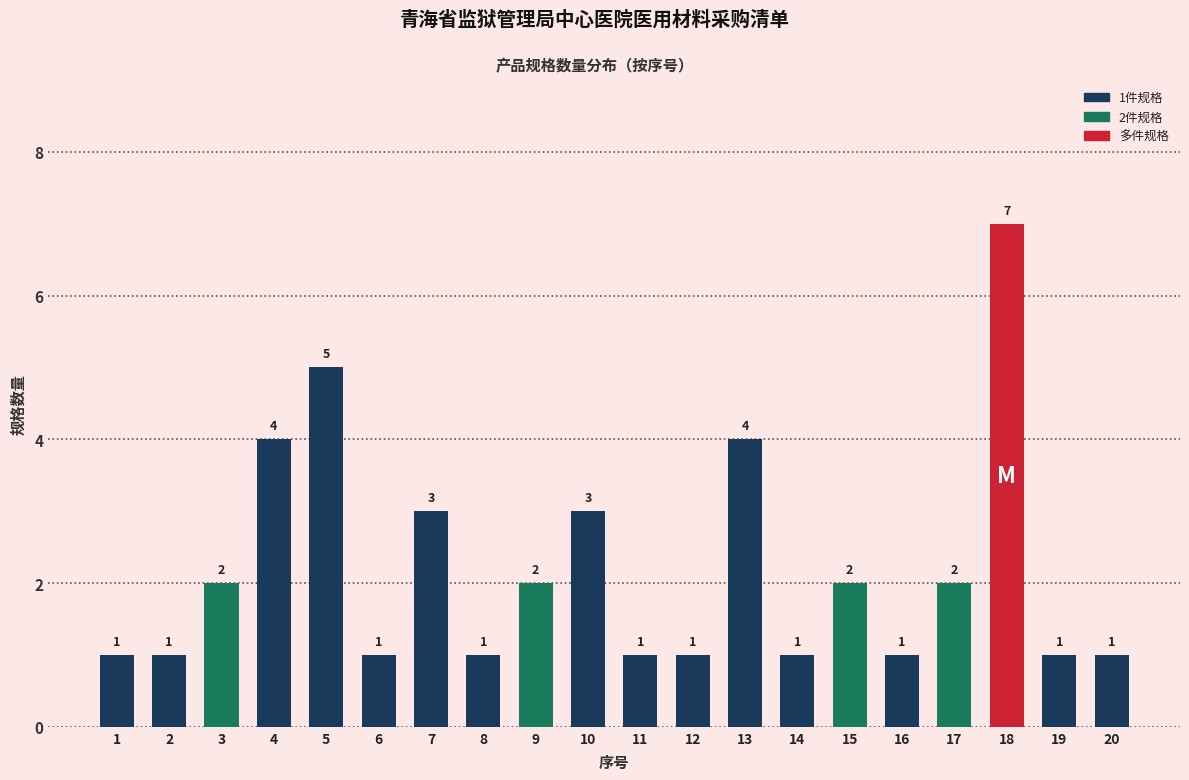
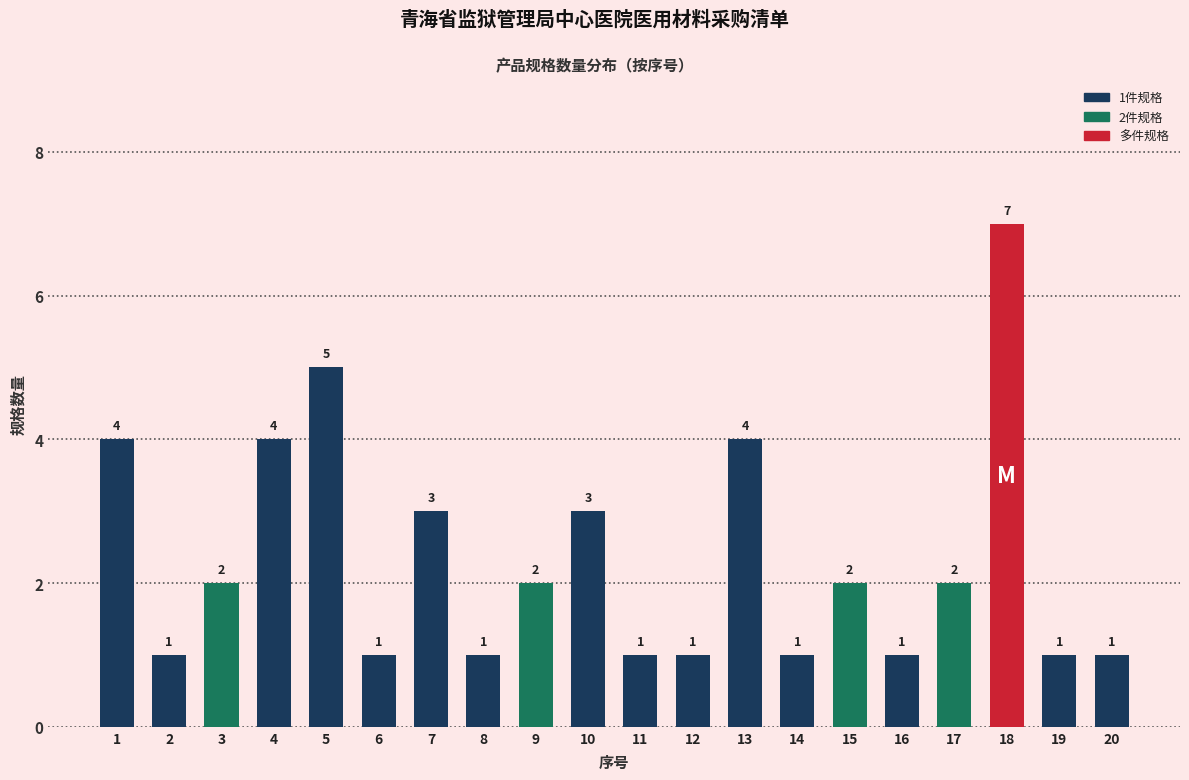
  {
-   "1": 1,
+   "1": 4,
    "2": 1,
    "3": 2,
    "4": 4,
    "5": 5,
    "6": 1,
    "7": 3,
    "8": 1,
    "9": 2,
    "10": 3,
    "11": 1,
    "12": 1,
    "13": 4,
    "14": 1,
    "15": 2,
    "16": 1,
    "17": 2,
    "18": 7,
    "19": 1,
    "20": 1
  }
